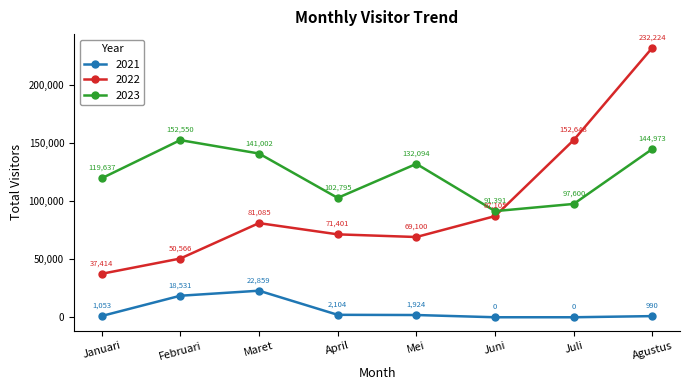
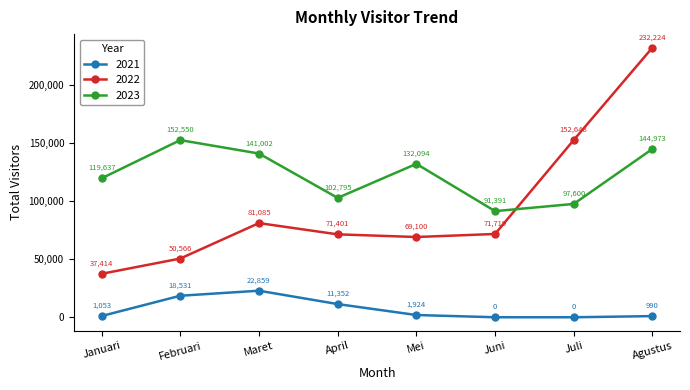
  {
    "2021": {
      "Januari": "1,053",
      "Februari": "18,531",
      "Maret": "22,859",
-     "April": "2,104",
+     "April": "11,352",
      "Mei": "1,924",
      "Juni": "0",
      "Juli": "0",
      "Agustus": "990"
    },
    "2022": {
      "Januari": "37,414",
      "Februari": "50,566",
      "Maret": "81,085",
      "April": "71,401",
      "Mei": "69,100",
-     "Juni": "87,105",
+     "Juni": "71,719",
      "Juli": "152,648",
      "Agustus": "232,224"
    },
    "2023": {
      "Januari": "119,637",
      "Februari": "152,550",
      "Maret": "141,002",
      "April": "102,795",
      "Mei": "132,094",
      "Juli": "97,600",
      "Agustus": "144,973"
    }
  }
